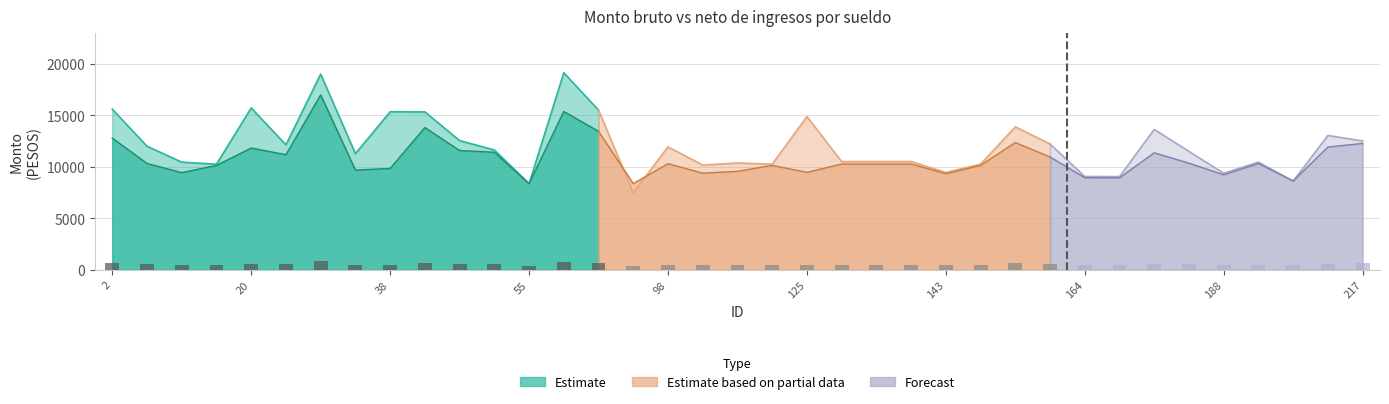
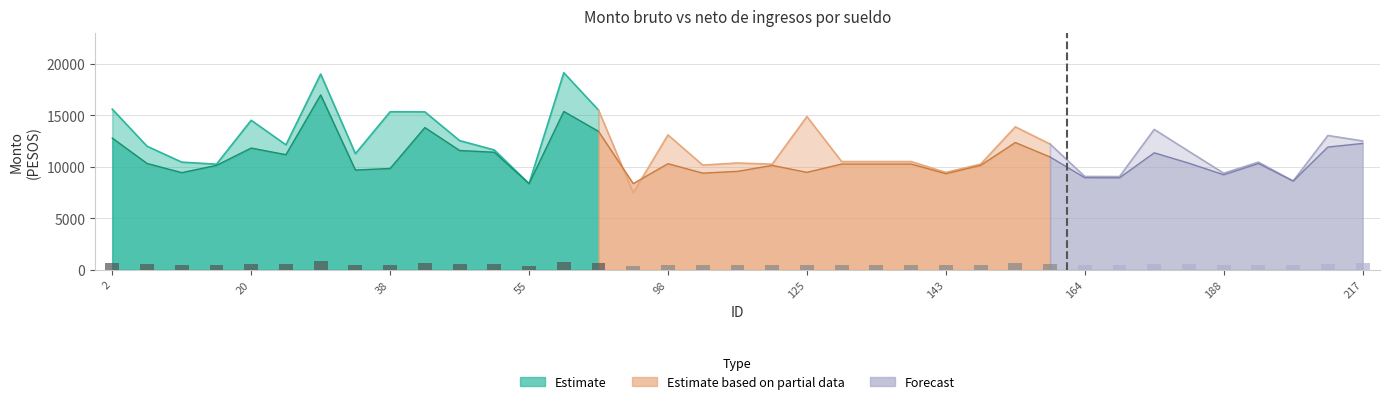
  {
    "Estimate": {
-     "20": 15700,
+     "20": 14500,
      "38": 15300
    },
    "Estimate based on partial data": {
-     "98": 11900,
+     "98": 13100,
      "125": 14900
    }
  }
